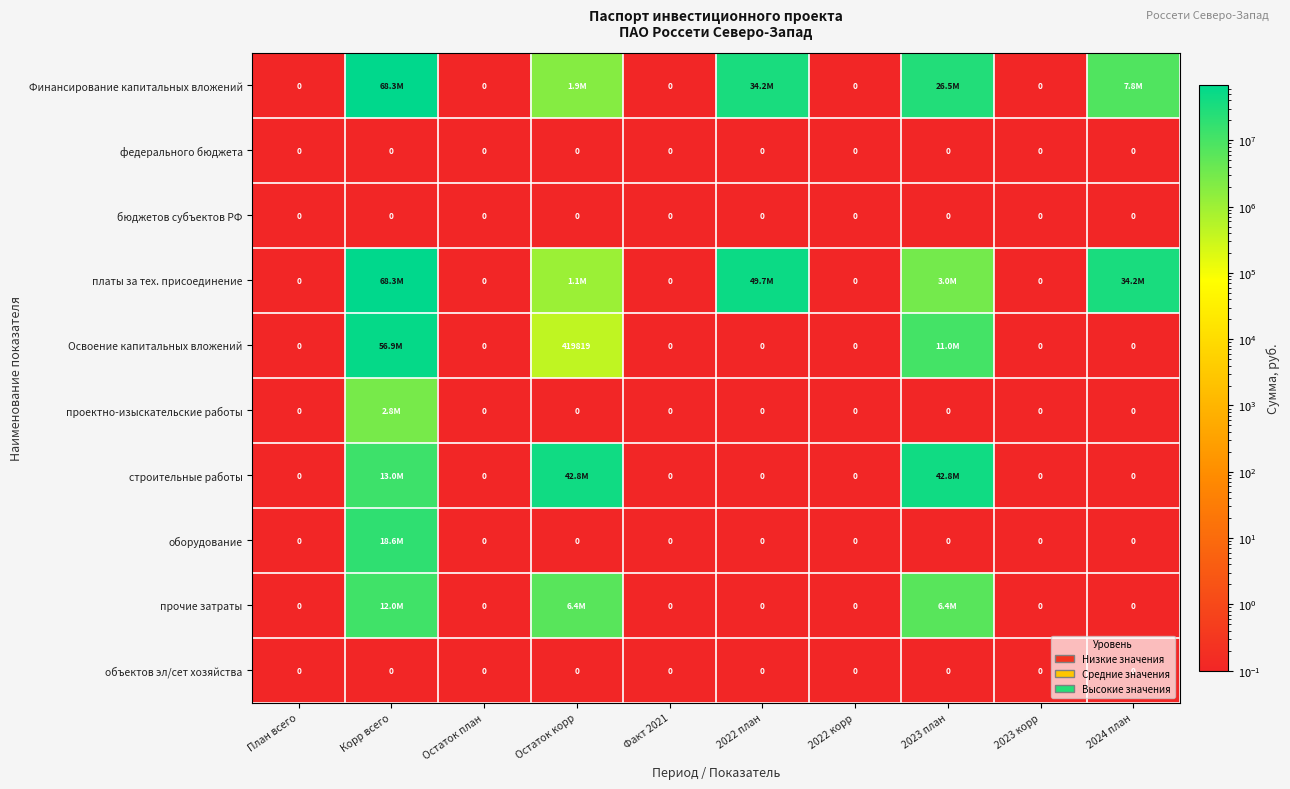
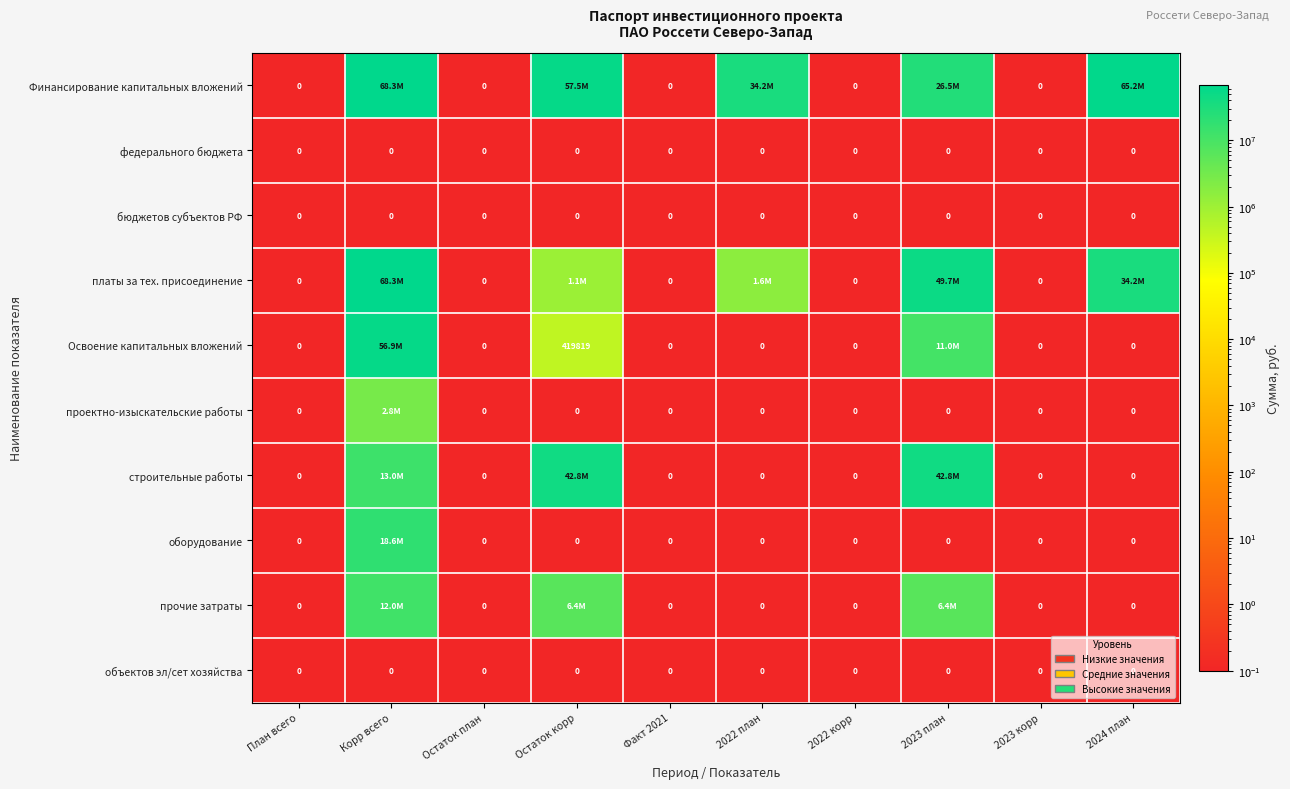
  {
    "Финансирование капитальных вложений": {
      "План всего": "0",
      "Корр всего": "68.3M",
      "Остаток план": "0",
-     "Остаток корр": "1.9M",
+     "Остаток корр": "57.5M",
      "Факт 2021": "0",
      "2022 план": "34.2M",
      "2022 корр": "0",
      "2023 план": "26.5M",
      "2023 корр": "0",
-     "2024 план": "7.8M"
+     "2024 план": "65.2M"
    },
    "федерального бюджета": {
      "План всего": "0",
      "Корр всего": "0",
      "Остаток план": "0",
      "Остаток корр": "0",
      "Факт 2021": "0",
      "2022 план": "0",
      "2022 корр": "0",
      "2023 план": "0",
      "2023 корр": "0",
      "2024 план": "0"
    },
    "бюджетов субъектов РФ": {
      "План всего": "0",
      "Корр всего": "0",
      "Остаток план": "0",
      "Остаток корр": "0",
      "Факт 2021": "0",
      "2022 план": "0",
      "2022 корр": "0",
      "2023 план": "0",
      "2023 корр": "0",
      "2024 план": "0"
    },
    "платы за тех. присоединение": {
      "План всего": "0",
      "Корр всего": "68.3M",
      "Остаток план": "0",
      "Остаток корр": "1.1M",
      "Факт 2021": "0",
-     "2022 план": "49.7M",
+     "2022 план": "1.6M",
      "2022 корр": "0",
-     "2023 план": "3.0M",
+     "2023 план": "49.7M",
      "2023 корр": "0",
      "2024 план": "34.2M"
    },
    "Освоение капитальных вложений": {
      "План всего": "0",
      "Корр всего": "56.9M",
      "Остаток план": "0",
      "Остаток корр": "419819",
      "Факт 2021": "0",
      "2022 план": "0",
      "2022 корр": "0",
      "2023 план": "11.0M",
      "2023 корр": "0",
      "2024 план": "0"
    },
    "проектно-изыскательские работы": {
      "План всего": "0",
      "Корр всего": "2.8M",
      "Остаток план": "0",
      "Остаток корр": "0",
      "Факт 2021": "0",
      "2022 план": "0",
      "2022 корр": "0",
      "2023 план": "0",
      "2023 корр": "0",
      "2024 план": "0"
    },
    "строительные работы": {
      "План всего": "0",
      "Корр всего": "13.0M",
      "Остаток план": "0",
      "Остаток корр": "42.8M",
      "Факт 2021": "0",
      "2022 план": "0",
      "2022 корр": "0",
      "2023 план": "42.8M",
      "2023 корр": "0",
      "2024 план": "0"
    },
    "оборудование": {
      "План всего": "0",
      "Корр всего": "18.6M",
      "Остаток план": "0",
      "Остаток корр": "0",
      "Факт 2021": "0",
      "2022 план": "0",
      "2022 корр": "0",
      "2023 план": "0",
      "2023 корр": "0",
      "2024 план": "0"
    },
    "прочие затраты": {
      "План всего": "0",
      "Корр всего": "12.0M",
      "Остаток план": "0",
      "Остаток корр": "6.4M",
      "Факт 2021": "0",
      "2022 план": "0",
      "2022 корр": "0",
      "2023 план": "6.4M",
      "2023 корр": "0",
      "2024 план": "0"
    },
    "объектов эл/сет хозяйства": {
      "План всего": "0",
      "Корр всего": "0",
      "Остаток план": "0",
      "Остаток корр": "0",
      "Факт 2021": "0",
      "2022 план": "0",
      "2022 корр": "0",
      "2023 план": "0",
      "2023 корр": "0"
    }
  }
